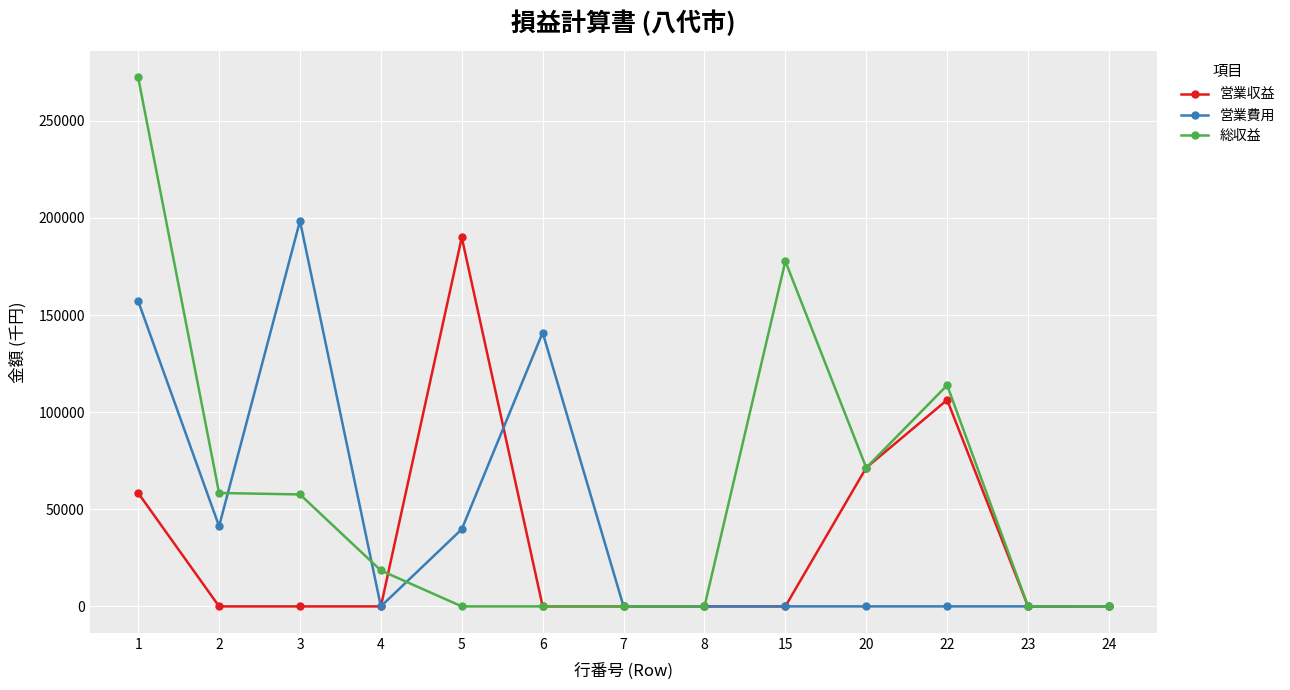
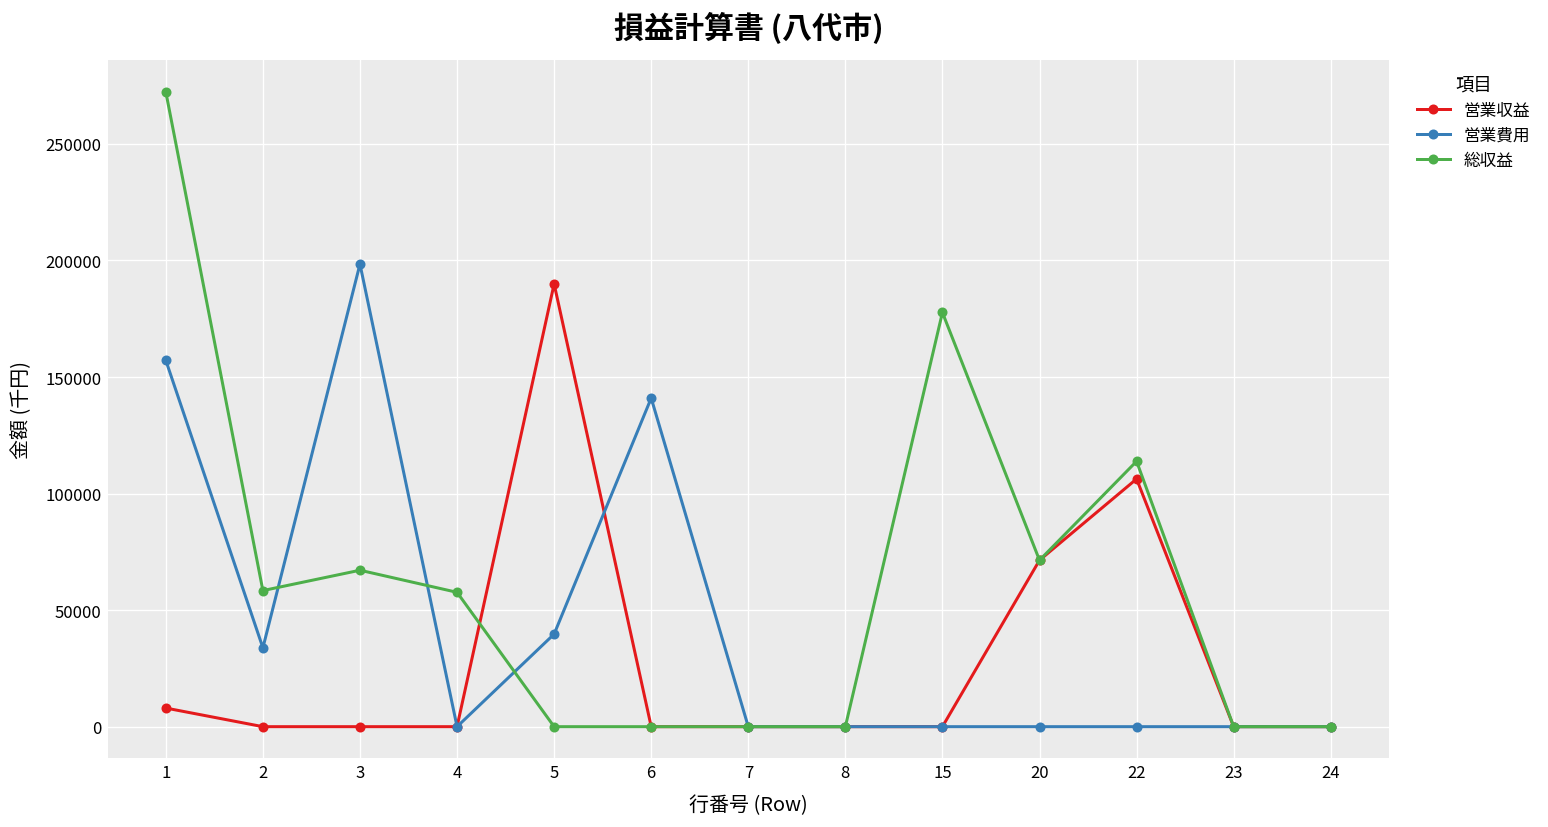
  {
    "営業収益": {
-     "1": 58000,
+     "1": 8000,
      "2": 0,
      "3": 0,
      "5": 190000,
      "22": 106000
    },
    "営業費用": {
      "1": 157000,
-     "2": 41000,
+     "2": 34000,
      "3": 198000,
      "5": 40000,
      "6": 141000,
      "20": 0,
      "22": 0
    },
    "総収益": {
      "1": 272000,
      "2": 58000,
-     "3": 58000,
-     "4": 18000,
+     "3": 67000,
+     "4": 58000,
      "5": 0,
      "15": 178000,
      "22": 114000
    }
  }
